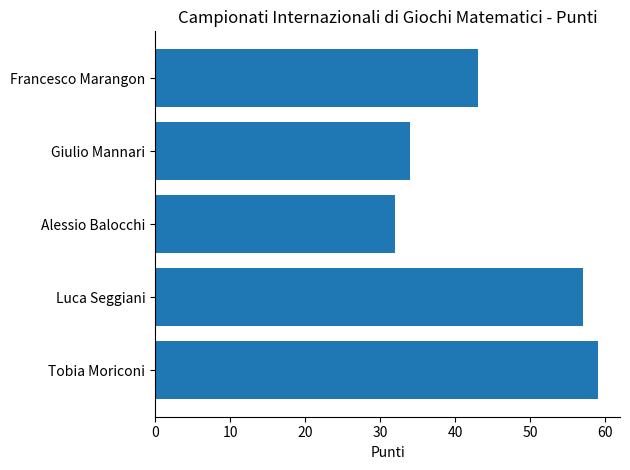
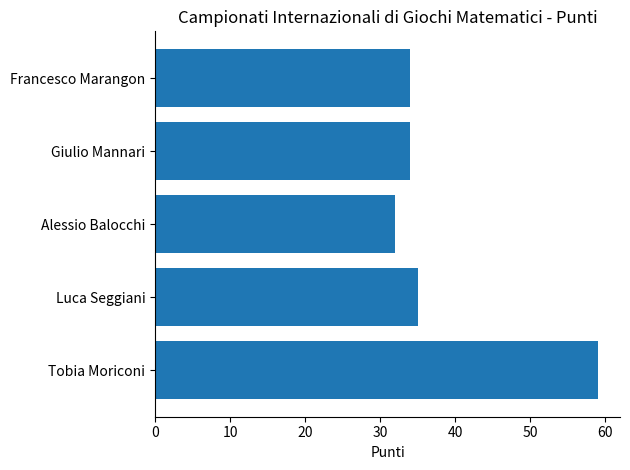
  {
-   "Francesco Marangon": 43,
+   "Francesco Marangon": 34,
    "Giulio Mannari": 34,
    "Alessio Balocchi": 32,
-   "Luca Seggiani": 57,
+   "Luca Seggiani": 35,
    "Tobia Moriconi": 59
  }
